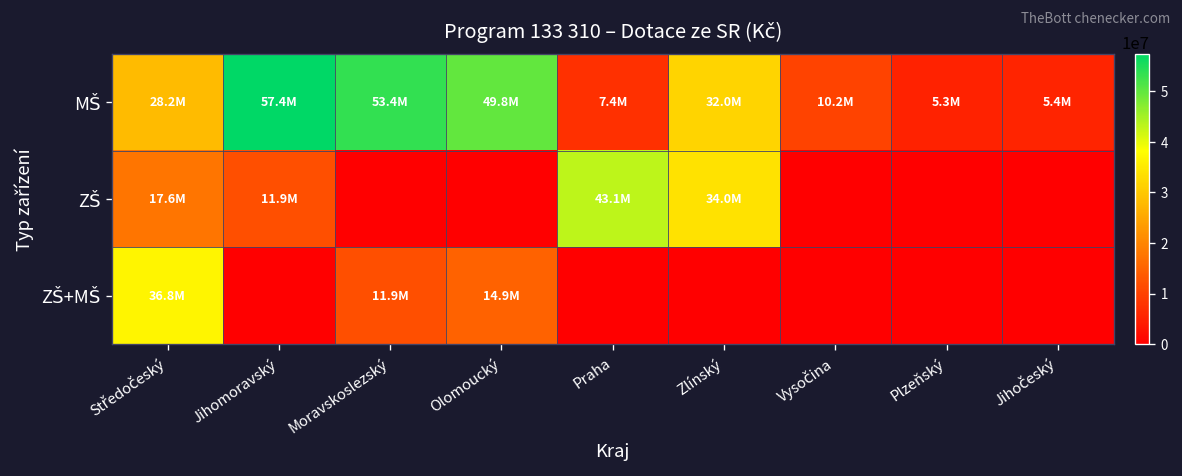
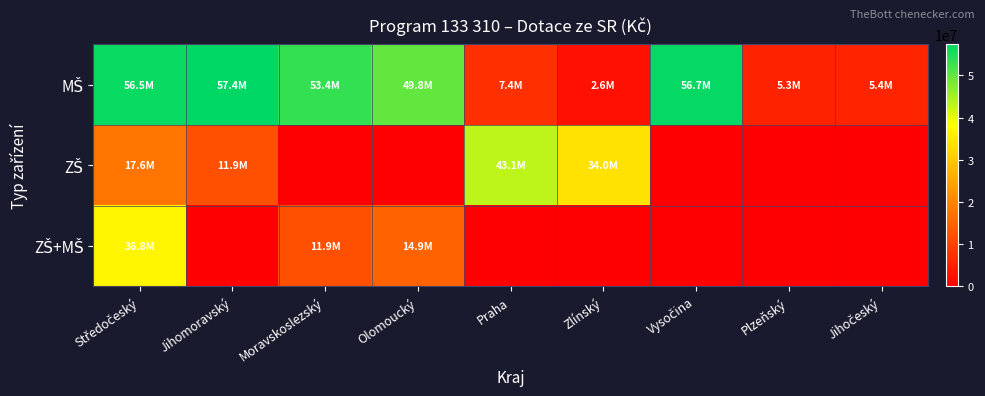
  {
    "MŠ": {
-     "Středočeský": "28.2M",
+     "Středočeský": "56.5M",
      "Jihomoravský": "57.4M",
      "Moravskoslezský": "53.4M",
      "Olomoucký": "49.8M",
      "Praha": "7.4M",
-     "Zlínský": "32.0M",
-     "Vysočina": "10.2M",
+     "Zlínský": "2.6M",
+     "Vysočina": "56.7M",
      "Plzeňský": "5.3M",
      "Jihočeský": "5.4M"
    },
    "ZŠ": {
      "Středočeský": "17.6M",
      "Jihomoravský": "11.9M",
      "Praha": "43.1M",
      "Zlínský": "34.0M"
    },
    "ZŠ+MŠ": {
      "Středočeský": "36.8M",
      "Moravskoslezský": "11.9M",
      "Olomoucký": "14.9M"
    }
  }
